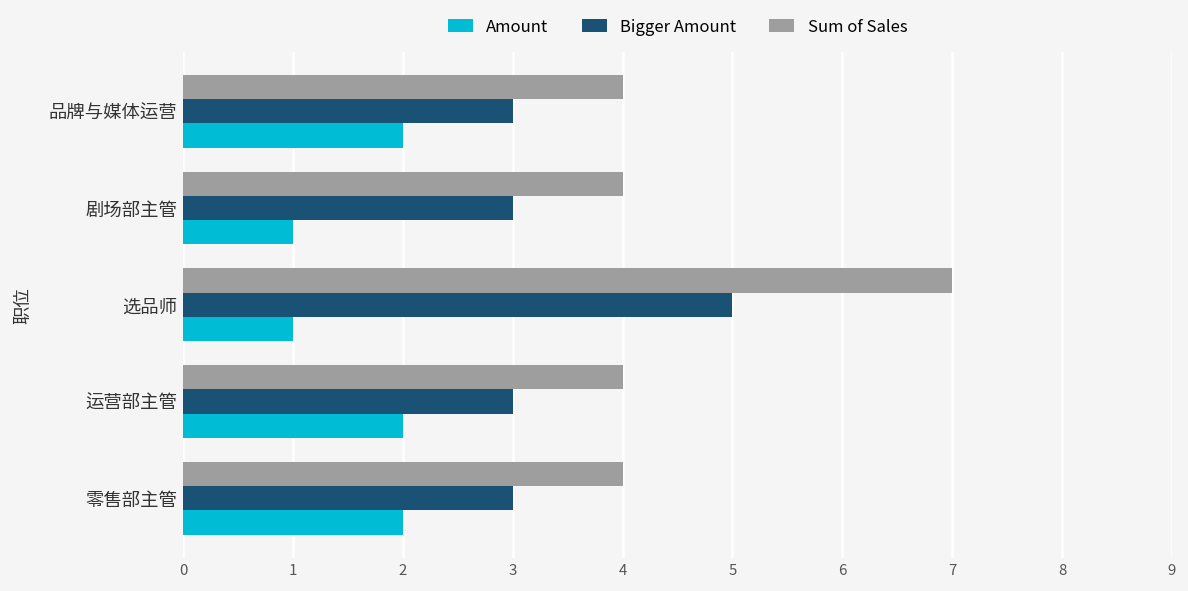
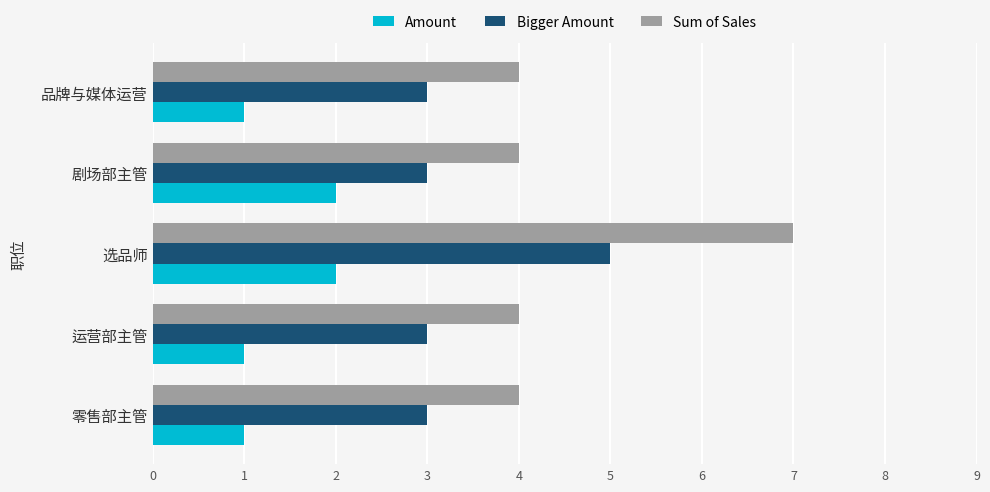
  {
    "Amount": {
-     "品牌与媒体运营": 2,
-     "剧场部主管": 1,
-     "选品师": 1,
-     "运营部主管": 2,
-     "零售部主管": 2
+     "品牌与媒体运营": 1,
+     "剧场部主管": 2,
+     "选品师": 2,
+     "运营部主管": 1,
+     "零售部主管": 1
    },
    "Bigger Amount": {
      "品牌与媒体运营": 3,
      "剧场部主管": 3,
      "选品师": 5,
      "运营部主管": 3,
      "零售部主管": 3
    },
    "Sum of Sales": {
      "品牌与媒体运营": 4,
      "剧场部主管": 4,
      "选品师": 7,
      "运营部主管": 4,
      "零售部主管": 4
    }
  }
